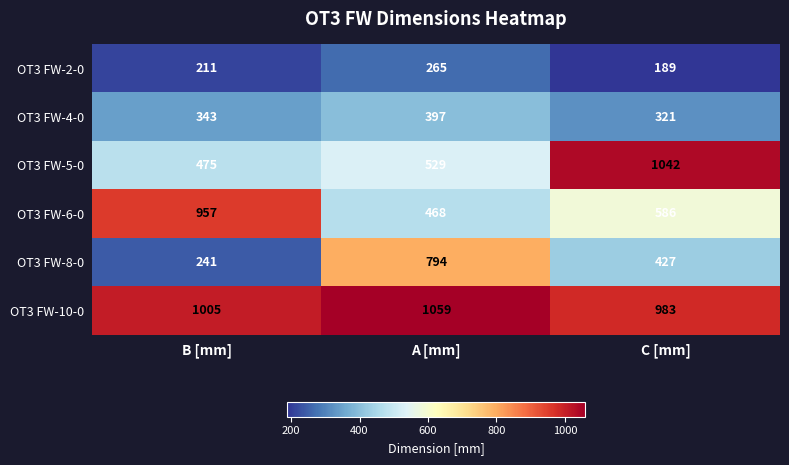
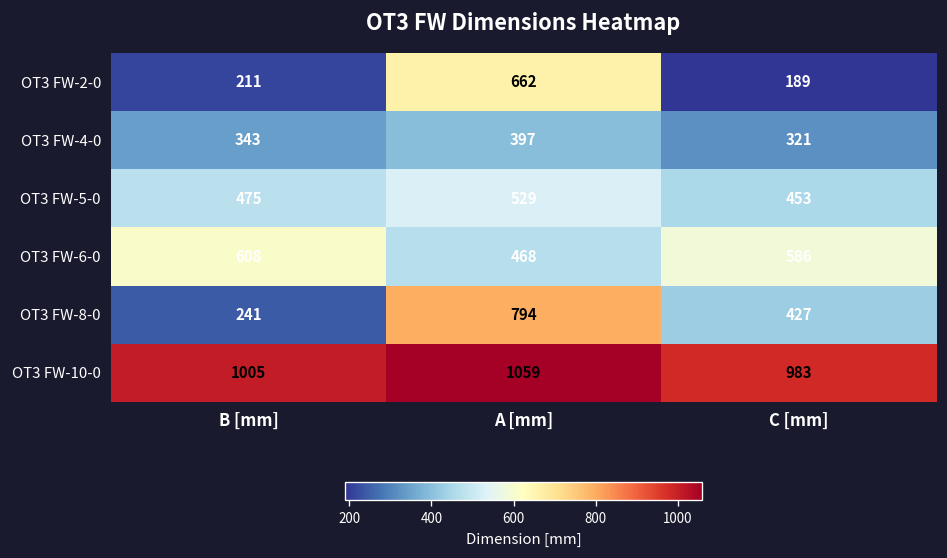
  {
    "OT3 FW-2-0": {
      "B [mm]": 211,
-     "A [mm]": 265,
+     "A [mm]": 662,
      "C [mm]": 189
    },
    "OT3 FW-4-0": {
      "B [mm]": 343,
      "A [mm]": 397,
      "C [mm]": 321
    },
    "OT3 FW-5-0": {
      "B [mm]": 475,
-     "C [mm]": 1042
+     "C [mm]": 453
    },
    "OT3 FW-6-0": {
-     "B [mm]": 957,
+     "B [mm]": 608,
      "A [mm]": 468
    },
    "OT3 FW-8-0": {
      "B [mm]": 241,
      "A [mm]": 794,
      "C [mm]": 427
    },
    "OT3 FW-10-0": {
      "B [mm]": 1005,
      "A [mm]": 1059,
      "C [mm]": 983
    }
  }
